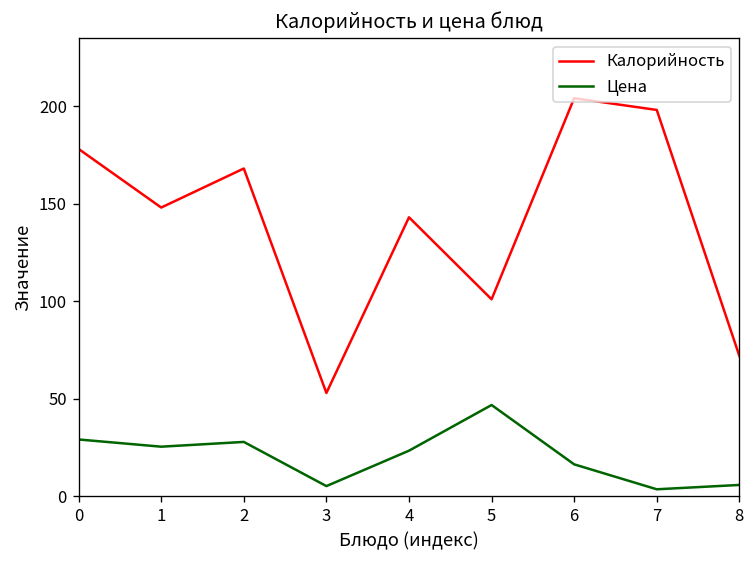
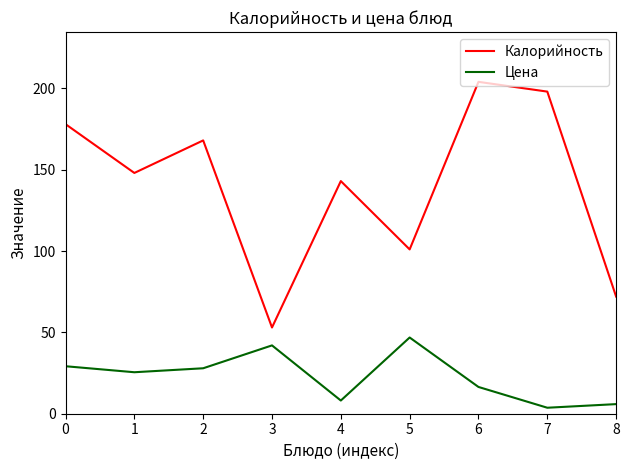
  {
    "Калорийность": {
      "0": 178,
      "1": 148,
      "2": 168,
      "3": 53,
      "4": 143,
      "5": 101,
      "7": 198,
      "8": 72
    },
    "Цена": {
      "0": 29,
      "1": 26,
      "2": 28,
-     "3": 5,
-     "4": 23,
+     "3": 42,
+     "4": 8,
      "5": 47,
      "6": 16,
      "7": 4,
      "8": 6
    }
  }
